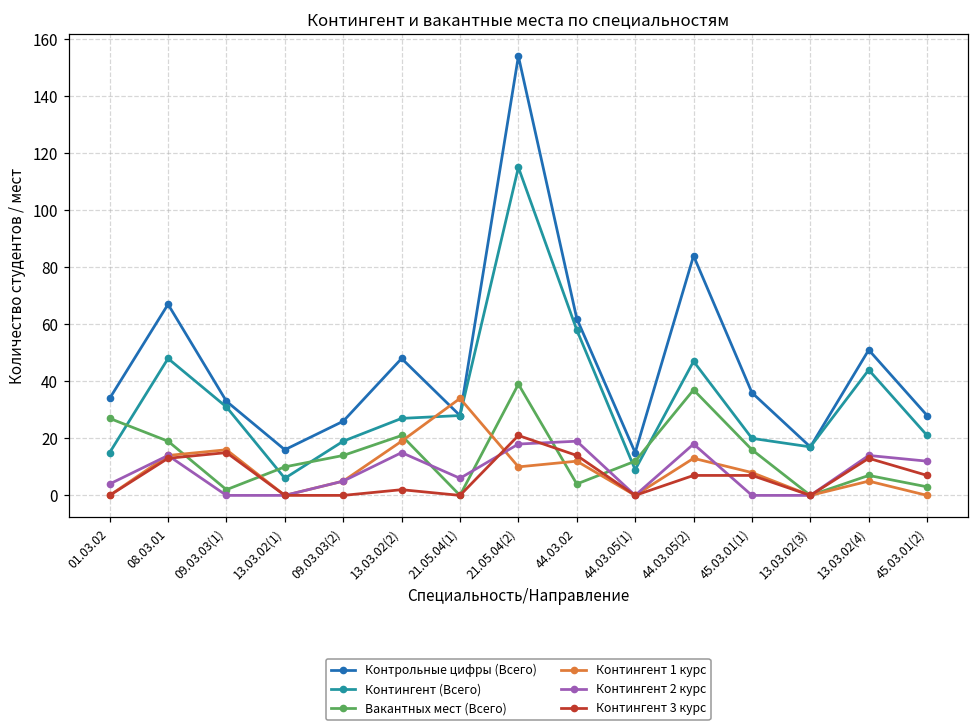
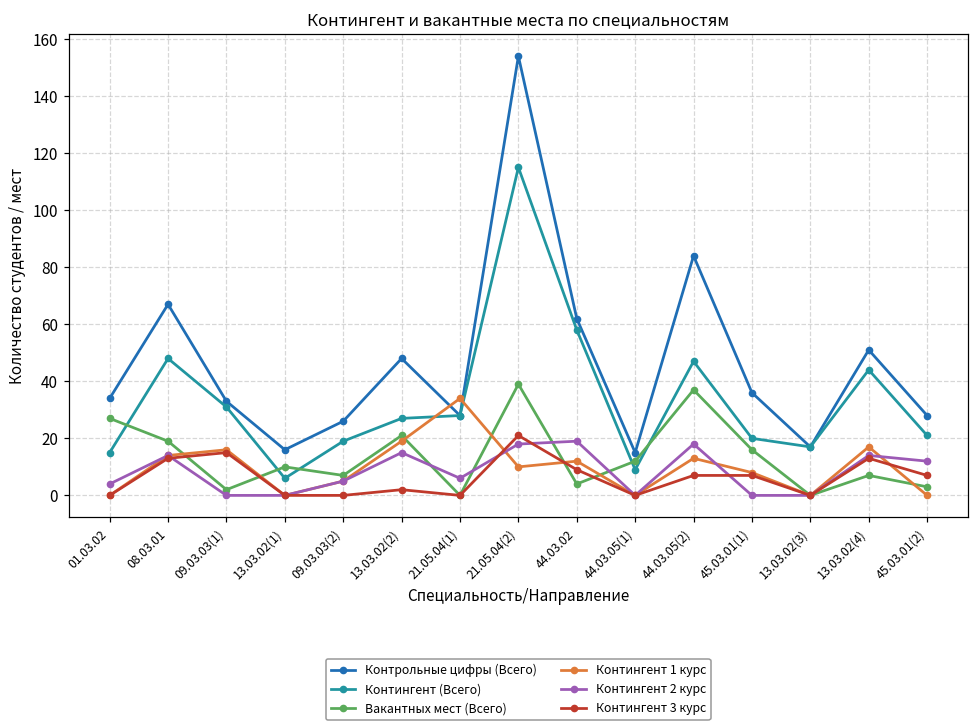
  {
    "Вакантных мест (Всего)": {
      "01.03.02": 27,
      "08.03.01": 19,
      "09.03.03(1)": 2,
      "13.03.02(1)": 10,
-     "09.03.03(2)": 14,
+     "09.03.03(2)": 7,
      "13.03.02(2)": 21,
      "21.05.04(2)": 39,
      "44.03.02": 4,
      "44.03.05(1)": 12,
      "44.03.05(2)": 37,
      "45.03.01(1)": 16,
      "13.03.02(4)": 7,
      "45.03.01(2)": 3
    },
    "Контингент 1 курс": {
      "09.03.03(1)": 16,
      "13.03.02(2)": 19,
      "21.05.04(1)": 34,
      "21.05.04(2)": 10,
      "44.03.02": 12,
      "44.03.05(2)": 13,
      "45.03.01(1)": 8,
-     "13.03.02(4)": 5,
+     "13.03.02(4)": 17,
      "45.03.01(2)": 0
    },
    "Контингент 2 курс": {
      "01.03.02": 4,
      "09.03.03(1)": 0,
      "13.03.02(2)": 15,
      "21.05.04(1)": 6,
      "21.05.04(2)": 18,
      "44.03.02": 19,
      "44.03.05(2)": 18,
      "45.03.01(1)": 0,
      "13.03.02(4)": 14,
      "45.03.01(2)": 12
    },
    "Контингент 3 курс": {
      "08.03.01": 13,
      "09.03.03(1)": 15,
      "09.03.03(2)": 0,
      "13.03.02(2)": 2,
      "21.05.04(2)": 21,
-     "44.03.02": 14,
+     "44.03.02": 9,
      "44.03.05(2)": 7,
      "45.03.01(1)": 7,
      "13.03.02(4)": 13,
      "45.03.01(2)": 7
    }
  }
